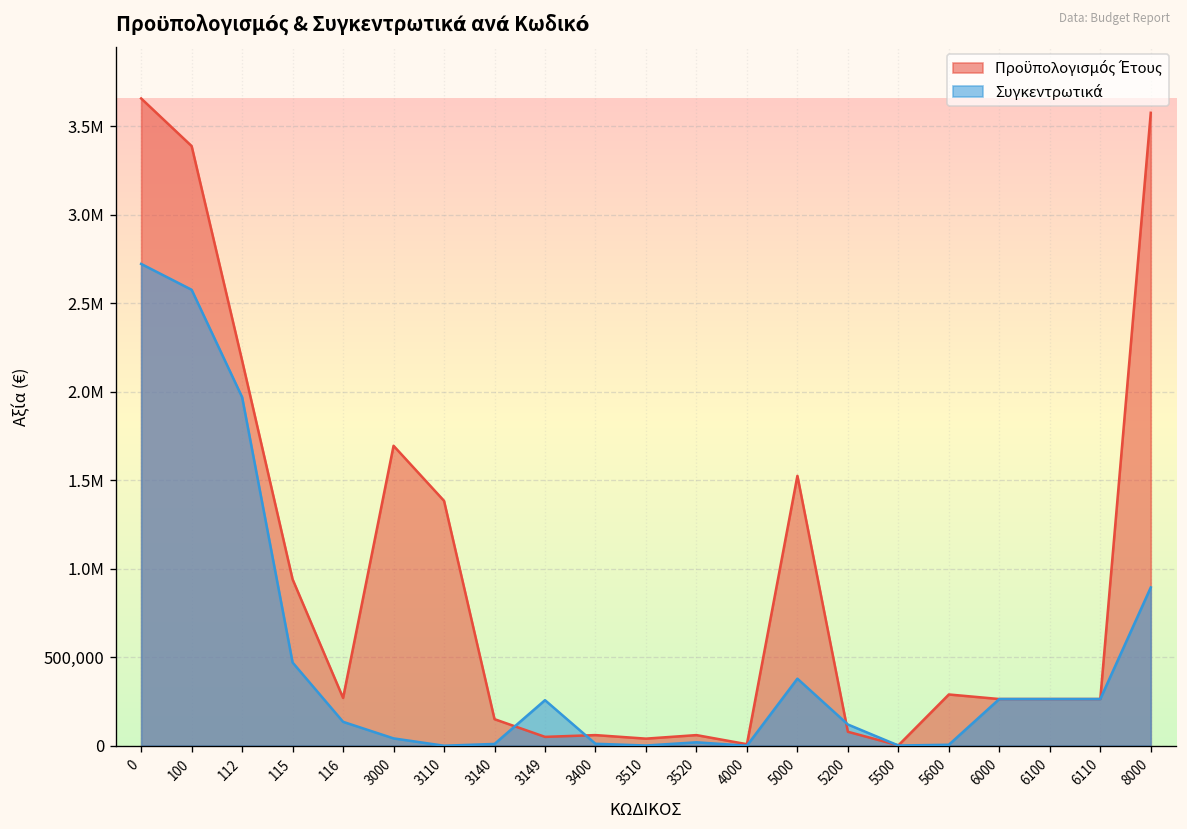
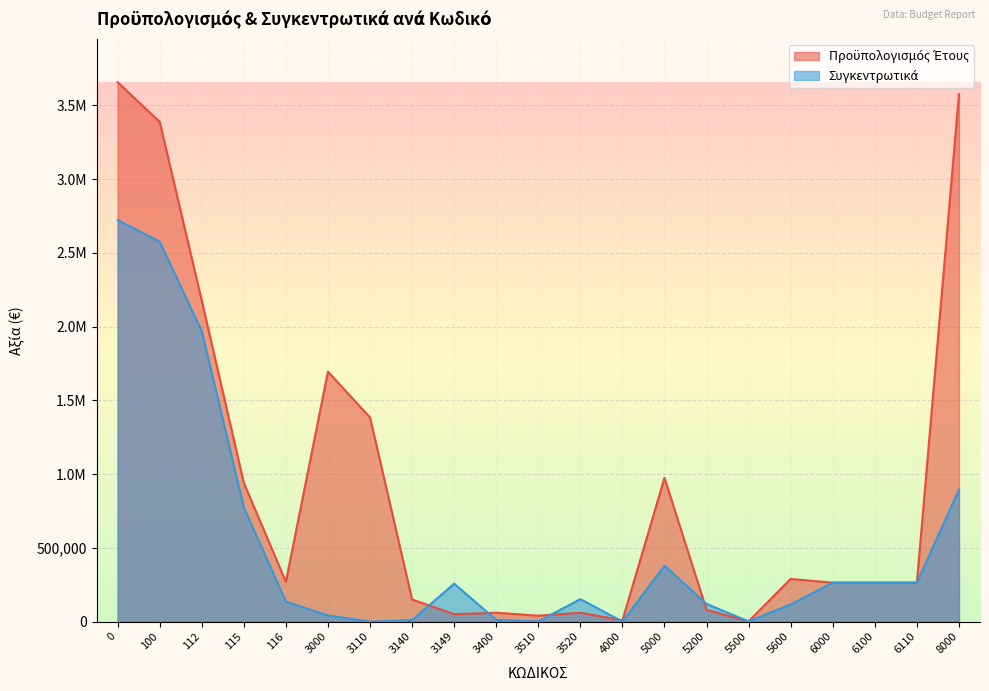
  {
    "Προϋπολογισμός Έτους": {
      "0": "3,660,000",
      "100": "3,390,000",
      "112": "2,180,000",
      "115": "940,000",
      "116": "270,000",
      "3000": "1,690,000",
      "3110": "1,380,000",
      "3140": "150,000",
      "3149": "50,000",
      "3400": "60,000",
      "3510": "40,000",
      "3520": "60,000",
-     "5000": "1,520,000",
+     "5000": "970,000",
      "5200": "80,000",
      "5600": "290,000",
      "8000": "3,580,000"
    },
    "Συγκεντρωτικά": {
      "0": "2,720,000",
      "100": "2,580,000",
      "112": "1,970,000",
-     "115": "470,000",
+     "115": "770,000",
      "116": "140,000",
      "3000": "40,000",
      "3110": "0",
      "3140": "10,000",
      "3149": "260,000",
      "3400": "10,000",
      "3510": "0",
-     "3520": "20,000",
+     "3520": "150,000",
      "5000": "380,000",
      "5200": "120,000",
-     "5600": "10,000",
+     "5600": "120,000",
      "8000": "890,000"
    }
  }
